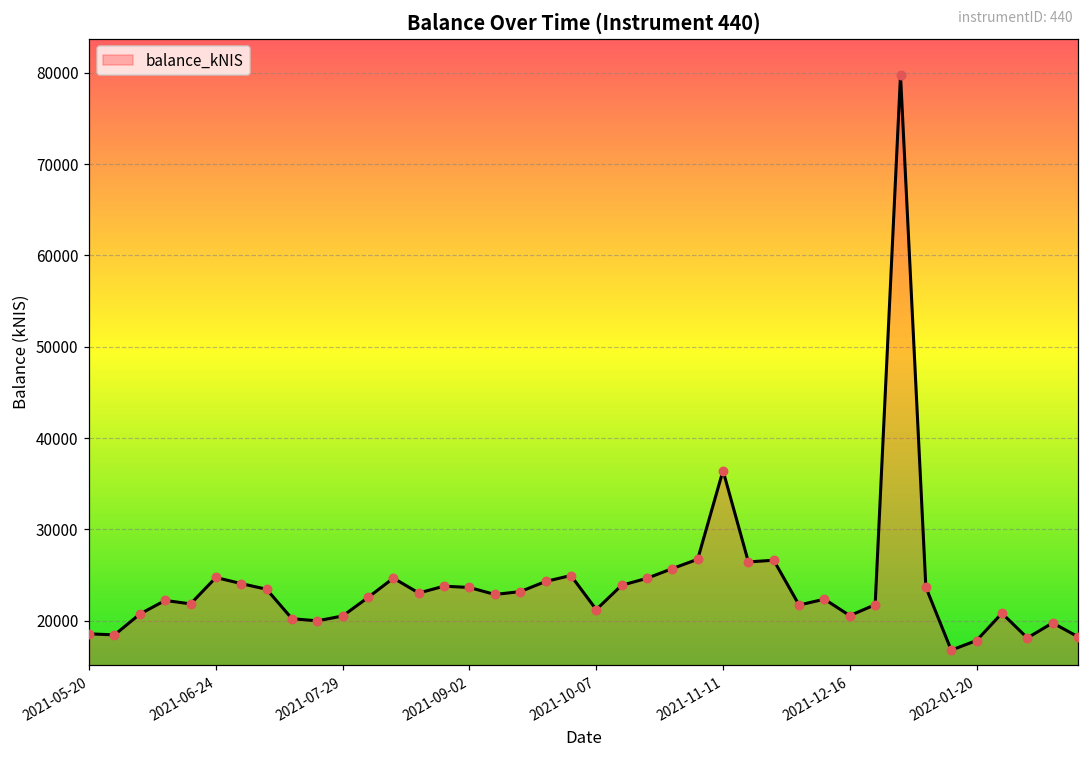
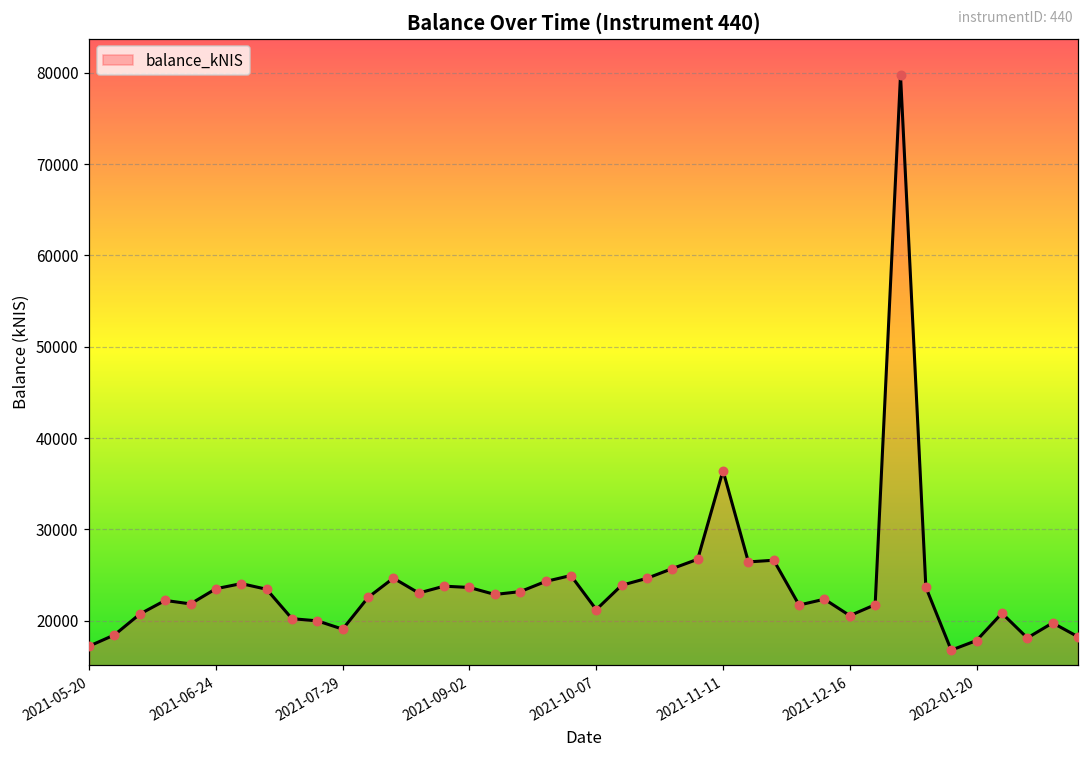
  {
-   "2021-05-20": 19000,
-   "2021-06-24": 25000,
-   "2021-07-29": 21000,
+   "2021-05-20": 17000,
+   "2021-06-24": 24000,
+   "2021-07-29": 19000,
    "2021-09-02": 24000,
    "2021-10-07": 21000,
    "2021-11-11": 36000,
    "2021-12-16": 21000,
    "2022-01-20": 18000
  }
